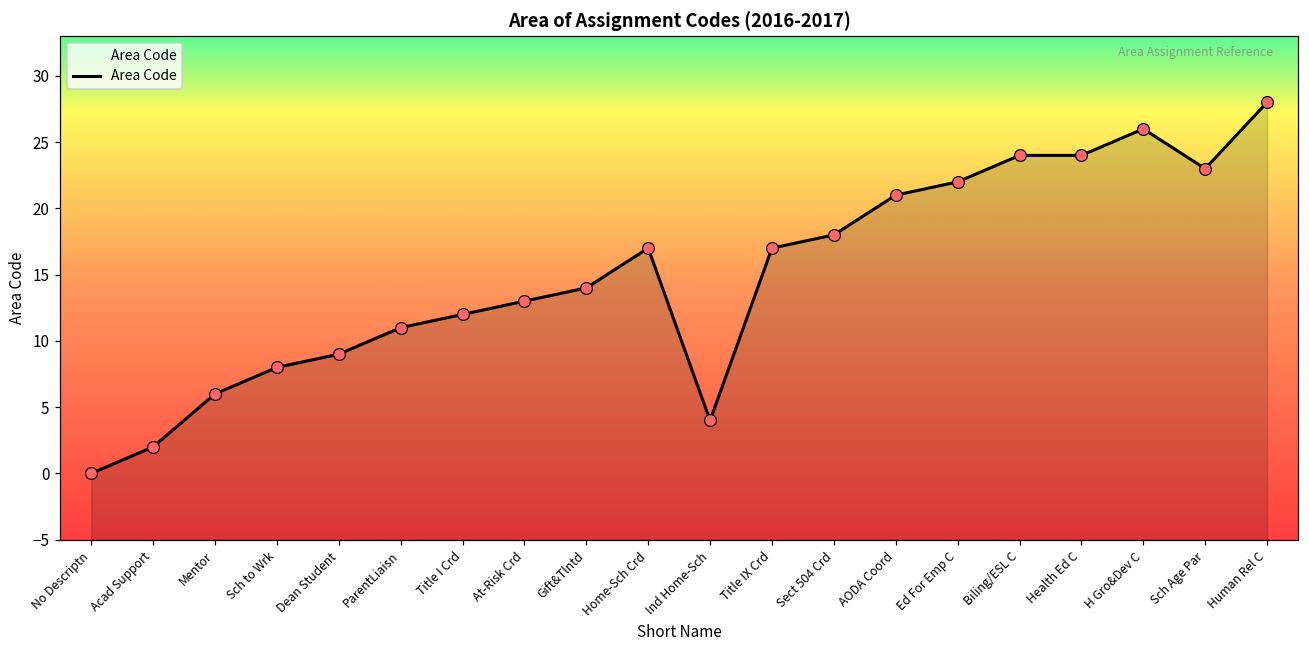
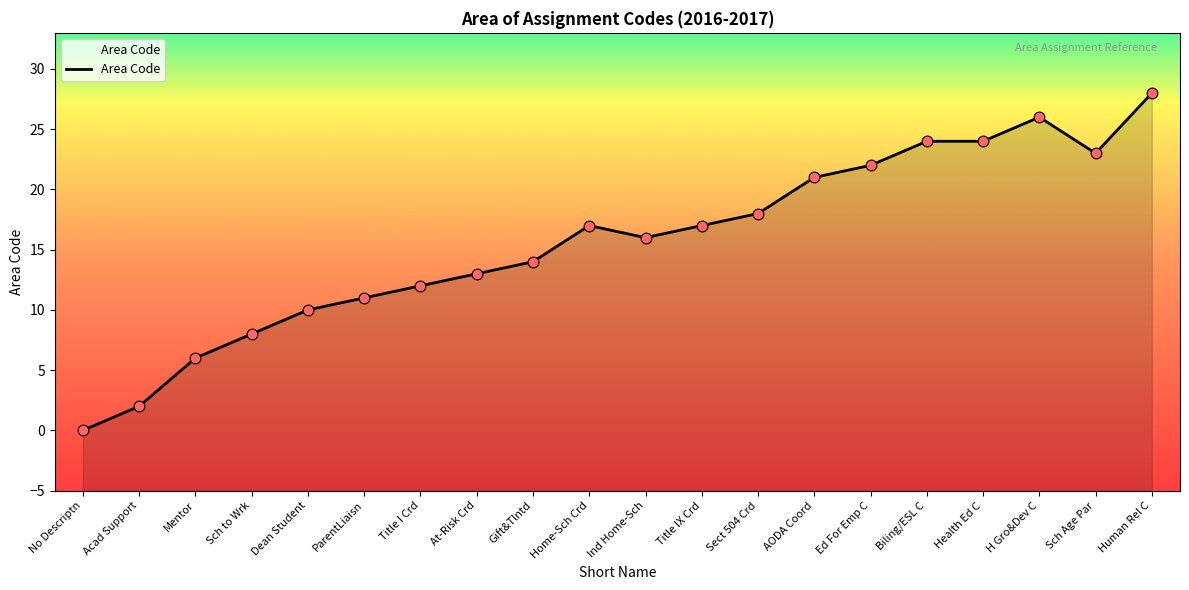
  {
    "No Descriptn": 0,
    "Acad Support": 2,
    "Mentor": 6,
    "Sch to Wrk": 8,
-   "Dean Student": 9,
+   "Dean Student": 10,
    "ParentLiaisn": 11,
    "Title I Crd": 12,
    "At-Risk Crd": 13,
    "Gift&Tlntd": 14,
    "Home-Sch Crd": 17,
-   "Ind Home-Sch": 4,
+   "Ind Home-Sch": 16,
    "Title IX Crd": 17,
    "Sect 504 Crd": 18,
    "AODA Coord": 21,
    "Ed For Emp C": 22,
    "Biling/ESL C": 24,
    "Health Ed C": 24,
    "H Gro&Dev C": 26,
    "Sch Age Par": 23,
    "Human Rel C": 28
  }
